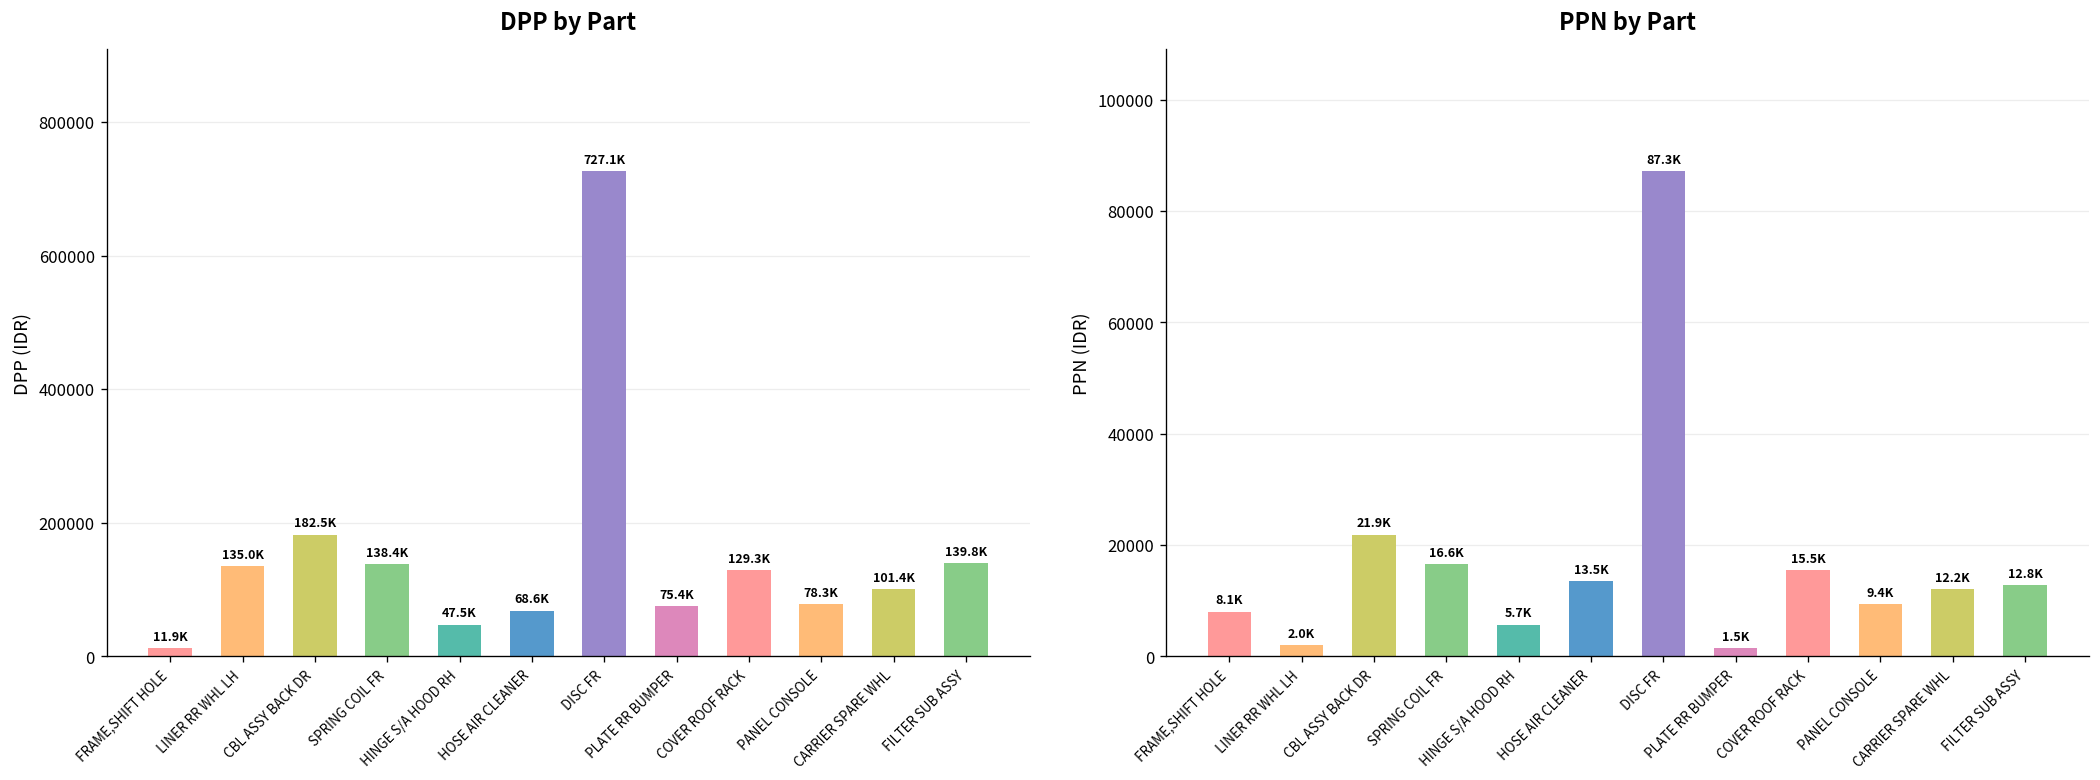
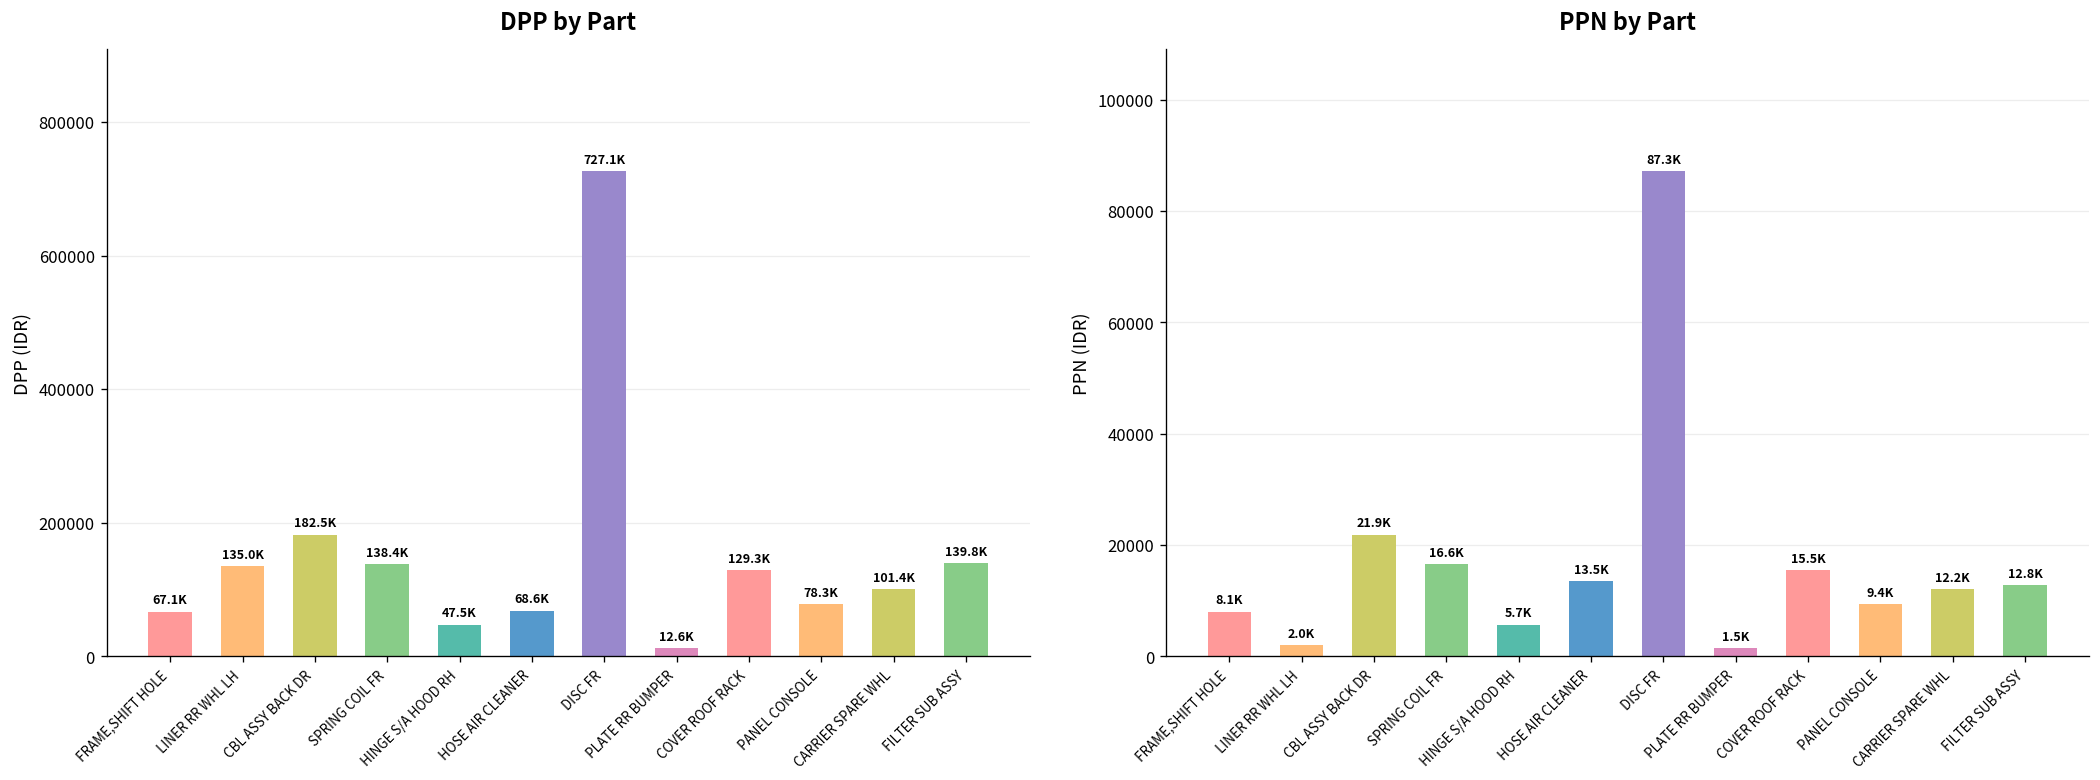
  {
    "DPP by Part": {
-     "FRAME,SHIFT HOLE": "11.9K",
+     "FRAME,SHIFT HOLE": "67.1K",
      "LINER RR WHL LH": "135.0K",
      "CBL ASSY BACK DR": "182.5K",
      "SPRING COIL FR": "138.4K",
      "HINGE S/A HOOD RH": "47.5K",
      "HOSE AIR CLEANER": "68.6K",
      "DISC FR": "727.1K",
-     "PLATE RR BUMPER": "75.4K",
+     "PLATE RR BUMPER": "12.6K",
      "COVER ROOF RACK": "129.3K",
      "PANEL CONSOLE": "78.3K",
      "CARRIER SPARE WHL": "101.4K",
      "FILTER SUB ASSY": "139.8K"
    },
    "PPN by Part": {
      "FRAME,SHIFT HOLE": "8.1K",
      "LINER RR WHL LH": "2.0K",
      "CBL ASSY BACK DR": "21.9K",
      "SPRING COIL FR": "16.6K",
      "HINGE S/A HOOD RH": "5.7K",
      "HOSE AIR CLEANER": "13.5K",
      "DISC FR": "87.3K",
      "PLATE RR BUMPER": "1.5K",
      "COVER ROOF RACK": "15.5K",
      "PANEL CONSOLE": "9.4K",
      "CARRIER SPARE WHL": "12.2K",
      "FILTER SUB ASSY": "12.8K"
    }
  }
